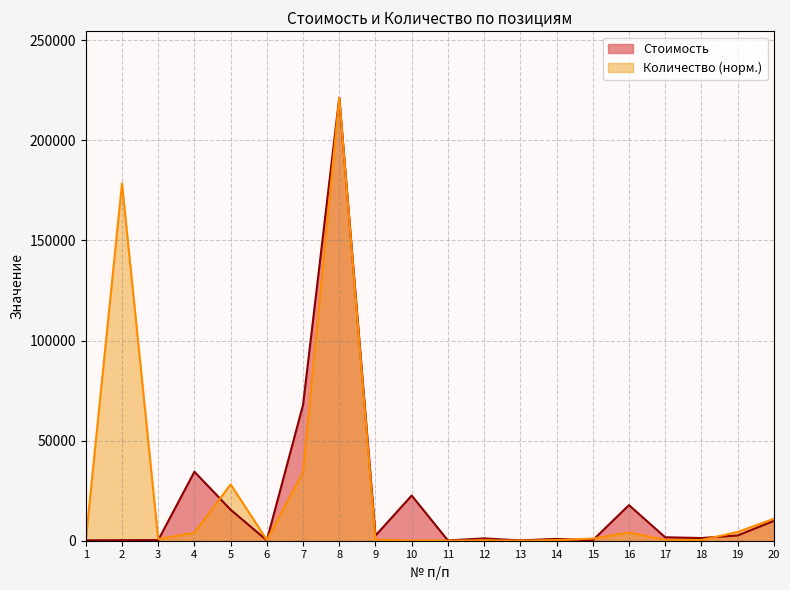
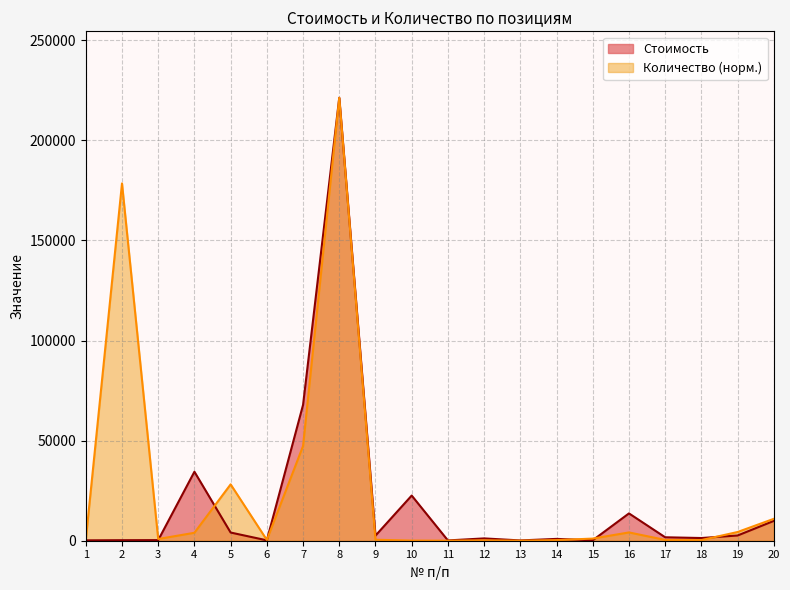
  {
    "Стоимость": {
      "2": 0,
      "4": 34000,
-     "5": 15000,
+     "5": 4000,
      "7": 68000,
      "9": 3000,
      "10": 23000,
-     "16": 18000,
+     "16": 14000,
      "17": 2000,
      "19": 3000
    },
    "Количество (норм.)": {
      "2": 179000,
      "4": 4000,
      "5": 28000,
-     "7": 34000,
+     "7": 47000,
      "9": 0,
      "10": 0,
      "16": 4000,
      "17": 0,
      "19": 4000
    }
  }
